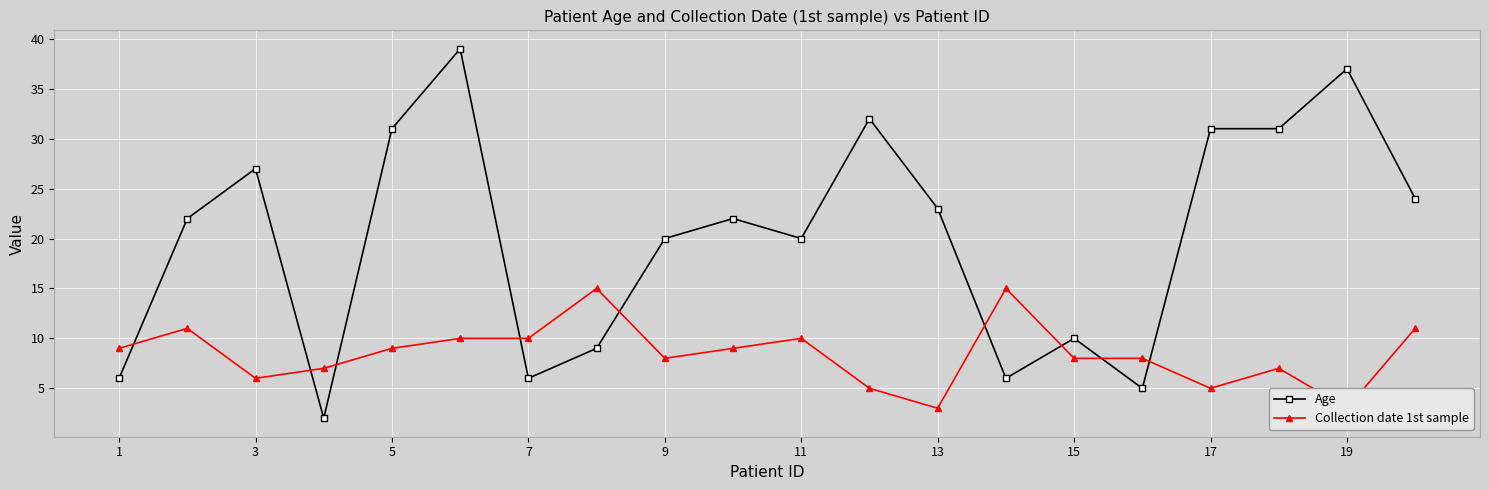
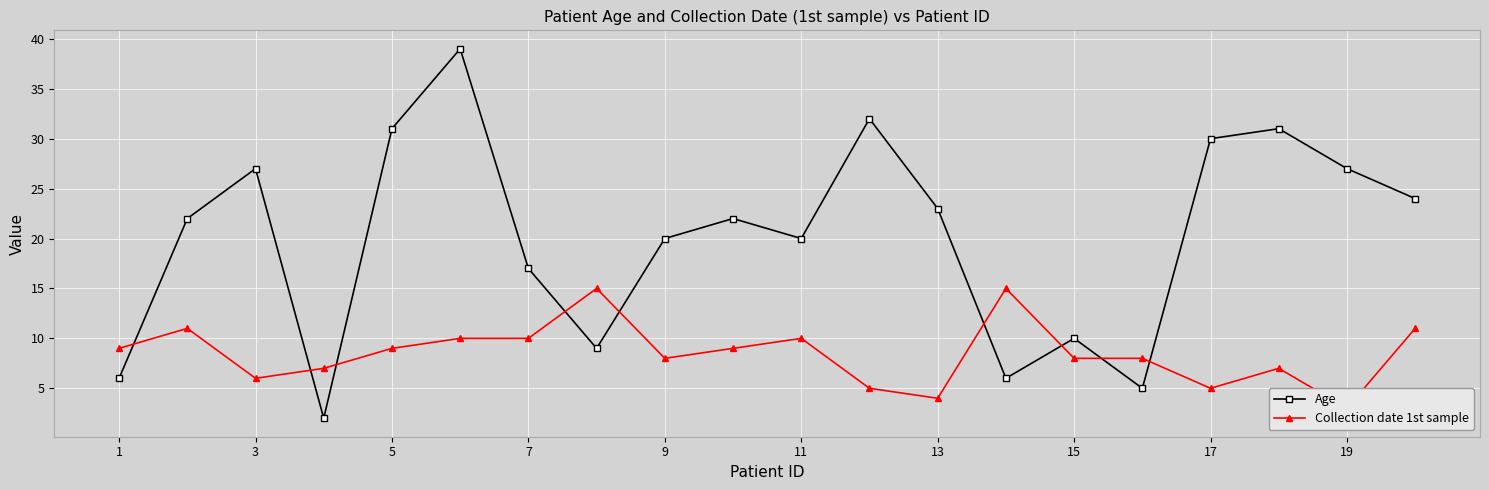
  {
    "Age": {
      "1": 6,
      "3": 27,
      "5": 31,
-     "7": 6,
+     "7": 17,
      "9": 20,
      "11": 20,
      "13": 23,
      "15": 10,
-     "17": 31,
-     "19": 37
+     "17": 30,
+     "19": 27
    },
    "Collection date 1st sample": {
      "1": 9,
      "3": 6,
      "5": 9,
      "7": 10,
      "9": 8,
      "11": 10,
-     "13": 3,
+     "13": 4,
      "15": 8,
      "17": 5
    }
  }
